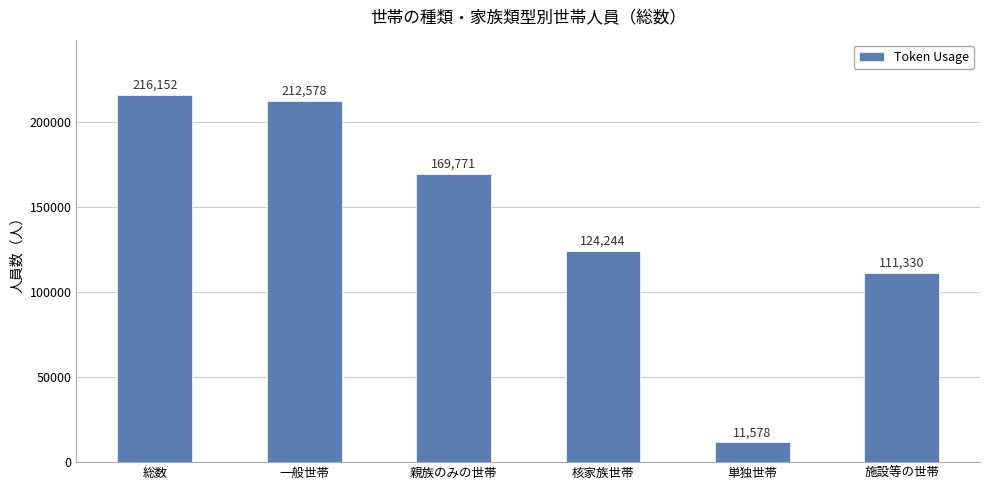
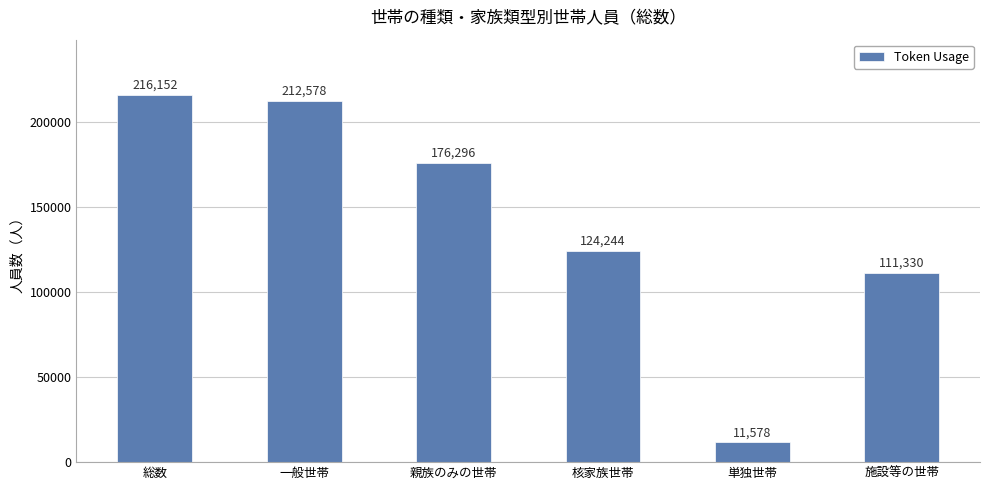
  {
    "総数": "216,152",
    "一般世帯": "212,578",
-   "親族のみの世帯": "169,771",
+   "親族のみの世帯": "176,296",
    "核家族世帯": "124,244",
    "単独世帯": "11,578",
    "施設等の世帯": "111,330"
  }
